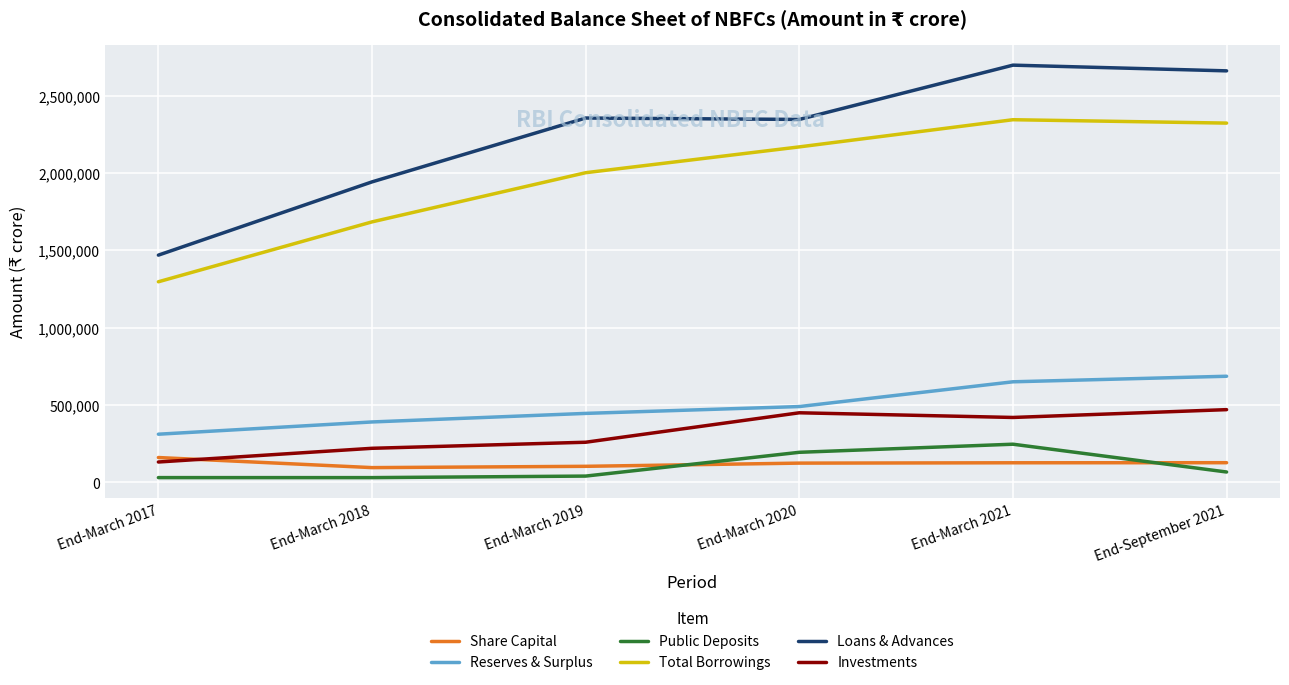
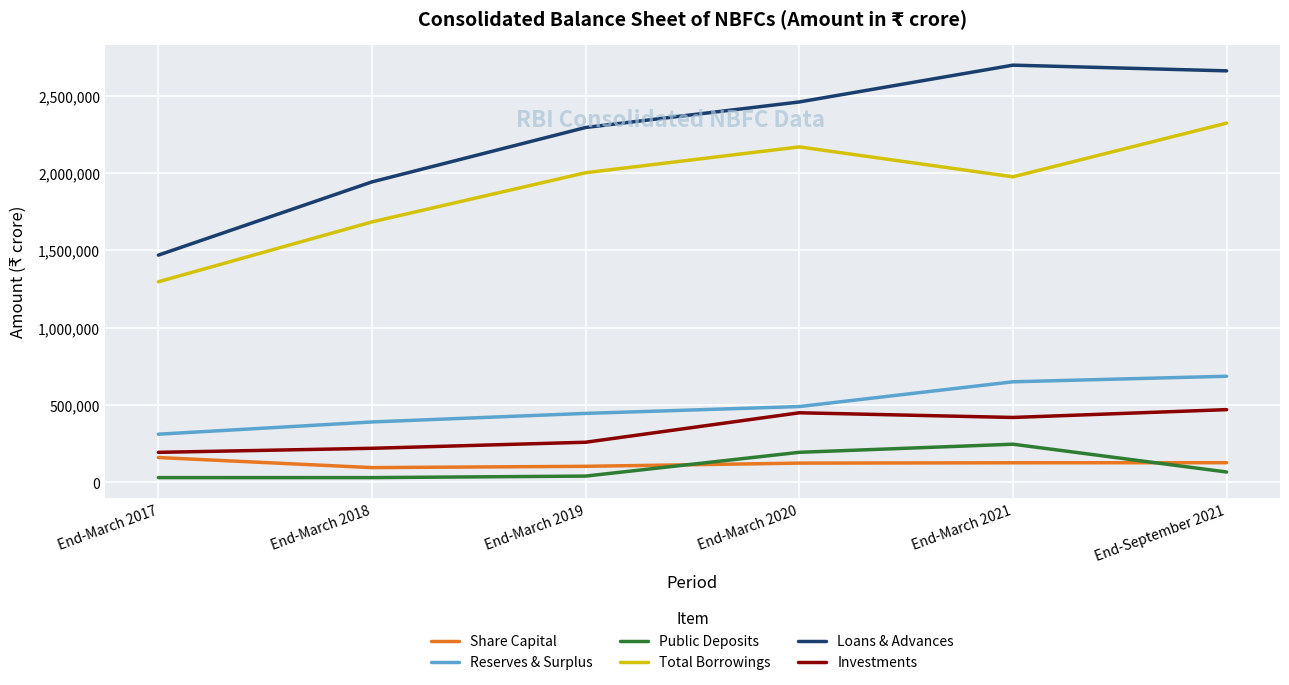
  {
    "Share Capital": {
      "End-March 2017": "160,000",
      "End-March 2018": "90,000",
      "End-March 2019": "100,000",
      "End-March 2020": "120,000",
      "End-March 2021": "130,000",
      "End-September 2021": "130,000"
    },
    "Reserves & Surplus": {
      "End-March 2017": "310,000",
      "End-March 2018": "390,000",
      "End-March 2019": "450,000",
      "End-March 2020": "490,000",
      "End-March 2021": "650,000",
      "End-September 2021": "690,000"
    },
    "Public Deposits": {
      "End-March 2017": "30,000",
      "End-March 2018": "30,000",
      "End-March 2019": "40,000",
      "End-March 2020": "190,000",
      "End-March 2021": "250,000",
      "End-September 2021": "70,000"
    },
    "Total Borrowings": {
      "End-March 2017": "1,300,000",
      "End-March 2018": "1,680,000",
      "End-March 2019": "2,000,000",
      "End-March 2020": "2,170,000",
-     "End-March 2021": "2,350,000",
+     "End-March 2021": "1,980,000",
      "End-September 2021": "2,320,000"
    },
    "Loans & Advances": {
      "End-March 2017": "1,470,000",
      "End-March 2018": "1,940,000",
-     "End-March 2019": "2,360,000",
-     "End-March 2020": "2,350,000",
+     "End-March 2019": "2,300,000",
+     "End-March 2020": "2,460,000",
      "End-March 2021": "2,700,000",
      "End-September 2021": "2,660,000"
    },
    "Investments": {
-     "End-March 2017": "130,000",
+     "End-March 2017": "190,000",
      "End-March 2018": "220,000",
      "End-March 2019": "260,000",
      "End-March 2020": "450,000",
      "End-March 2021": "420,000",
      "End-September 2021": "470,000"
    }
  }
